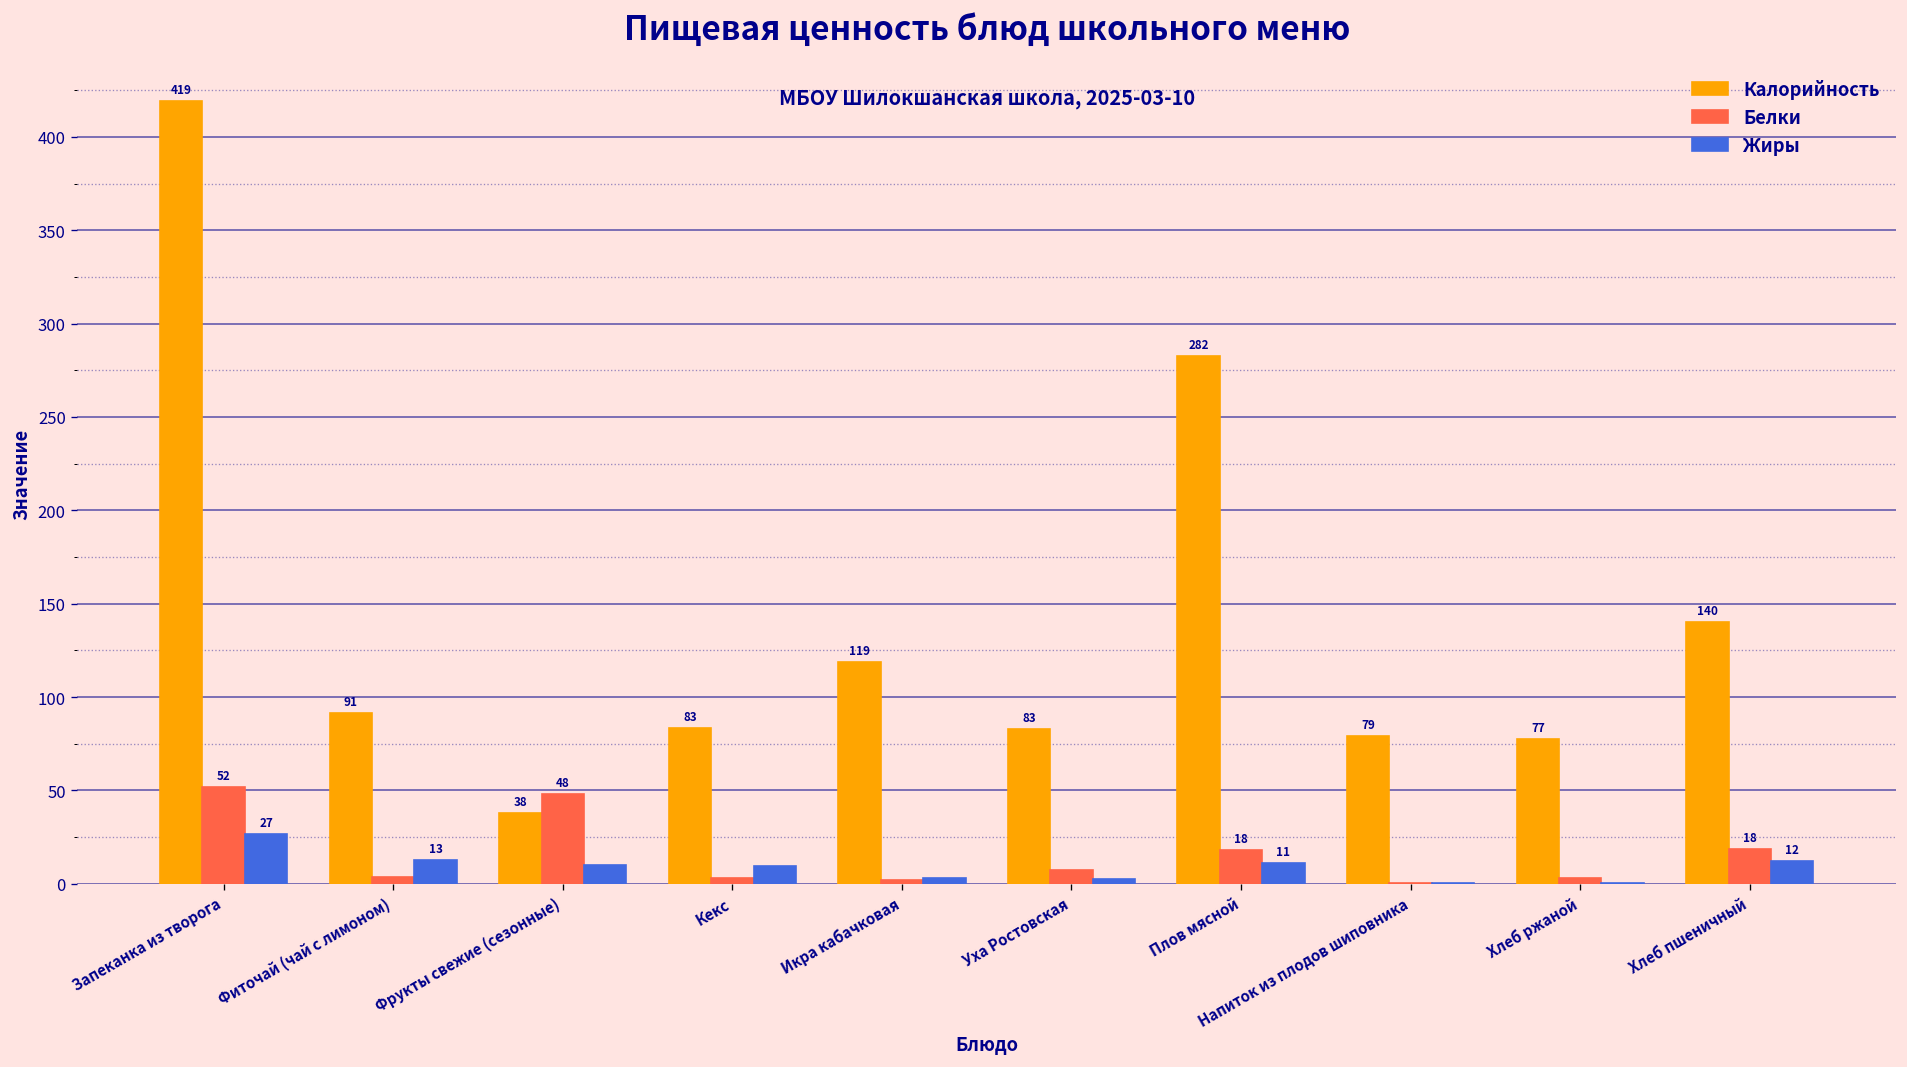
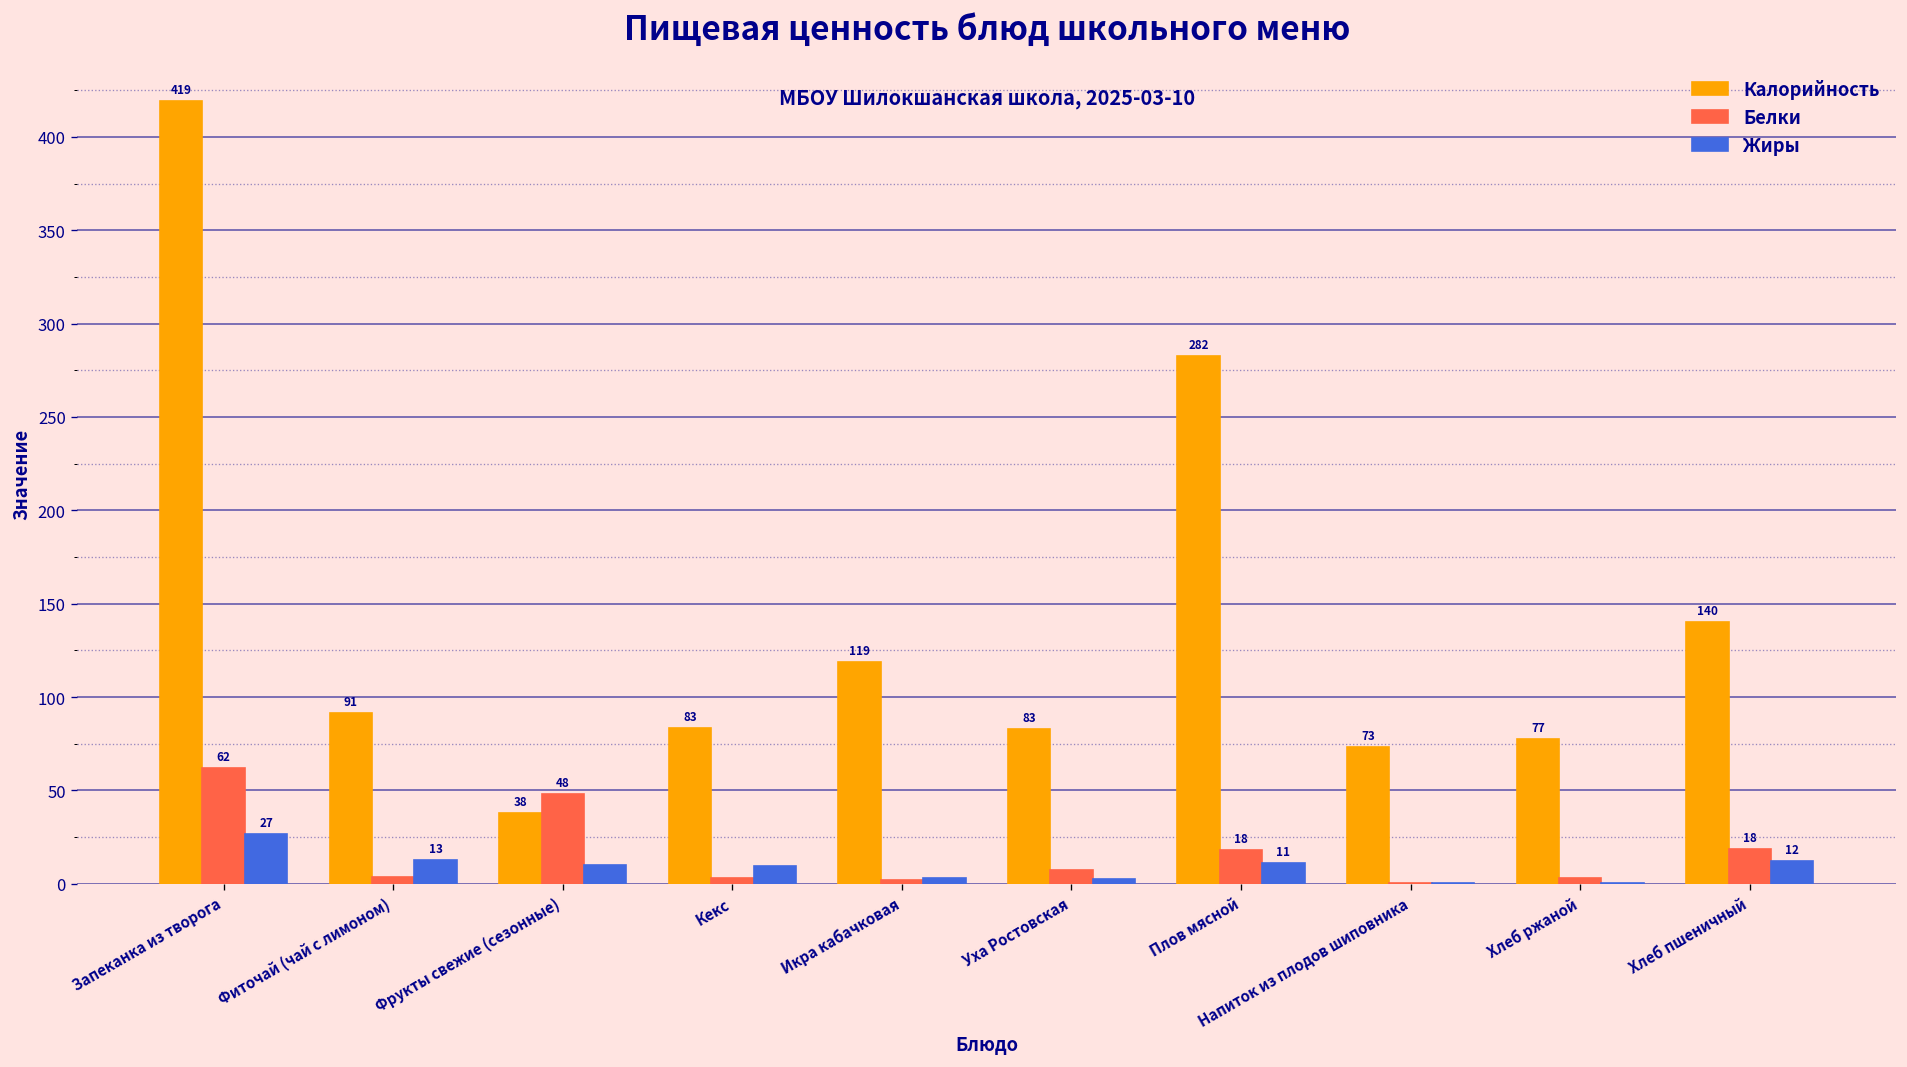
  {
    "Калорийность": {
      "Запеканка из творога": 419,
      "Фиточай (чай с лимоном)": 91,
      "Фрукты свежие (сезонные)": 38,
      "Кекс": 83,
      "Икра кабачковая": 119,
      "Уха Ростовская": 83,
      "Плов мясной": 282,
-     "Напиток из плодов шиповника": 79,
+     "Напиток из плодов шиповника": 73,
      "Хлеб ржаной": 77,
      "Хлеб пшеничный": 140
    },
    "Белки": {
-     "Запеканка из творога": 52,
+     "Запеканка из творога": 62,
      "Фрукты свежие (сезонные)": 48,
      "Плов мясной": 18,
      "Хлеб пшеничный": 18
    },
    "Жиры": {
      "Запеканка из творога": 27,
      "Фиточай (чай с лимоном)": 13,
      "Плов мясной": 11,
      "Хлеб пшеничный": 12
    }
  }
